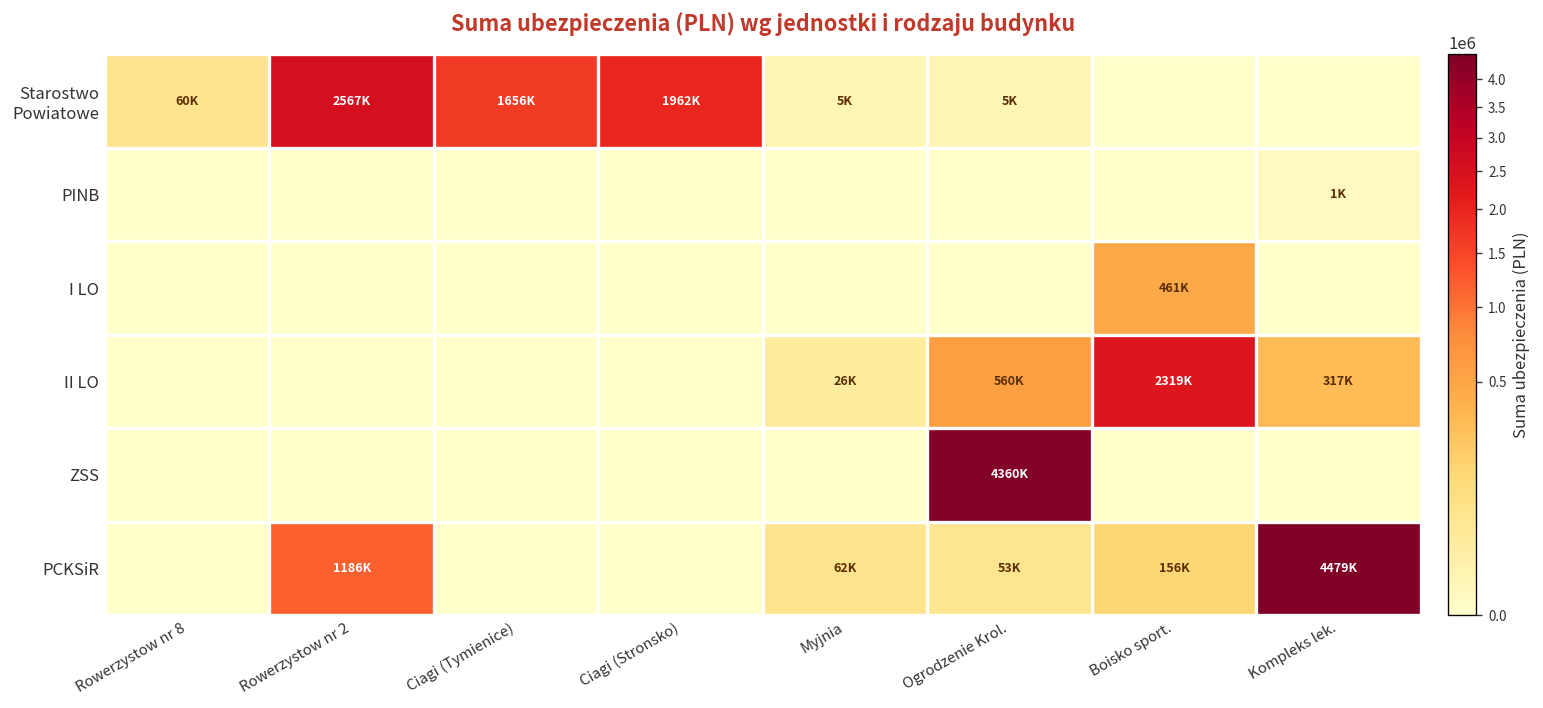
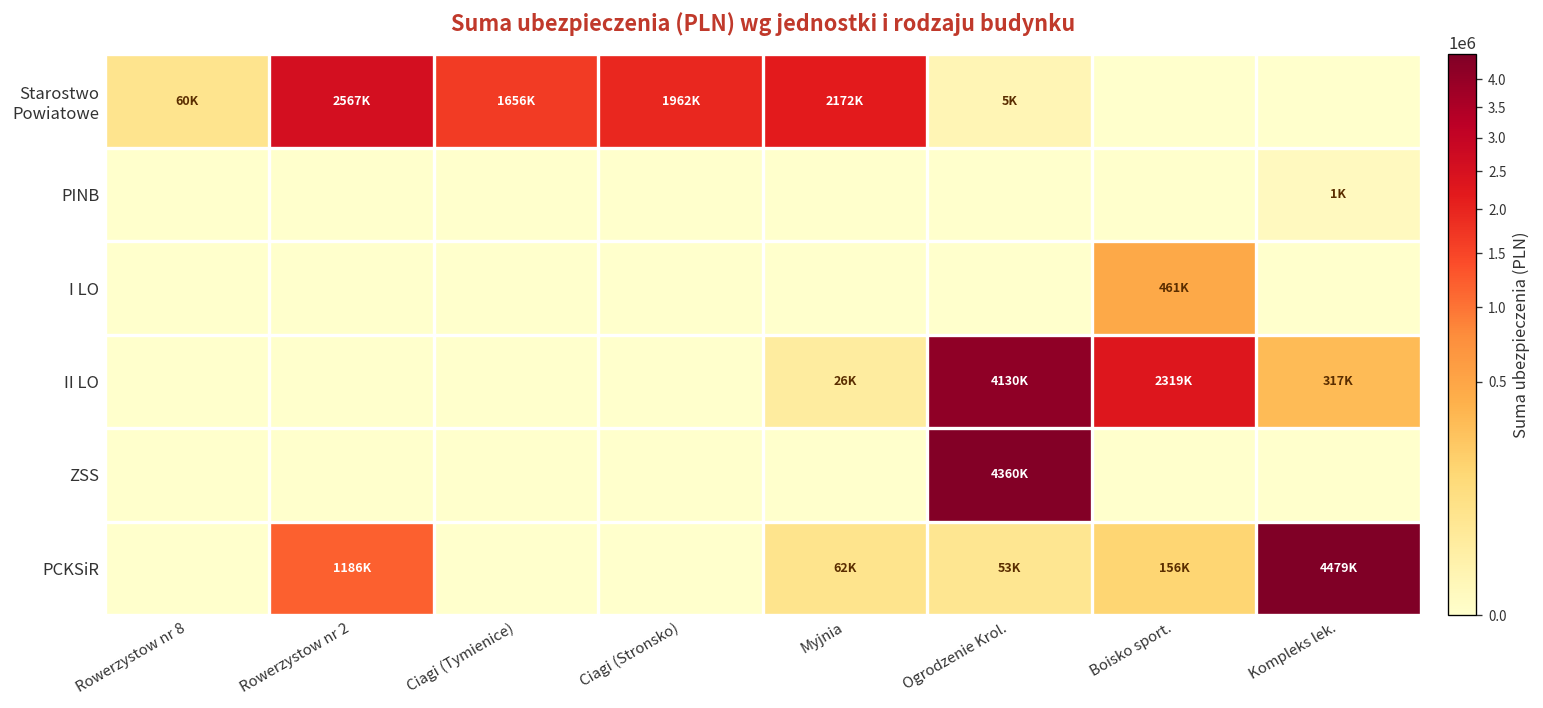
  {
    "Starostwo Powiatowe": {
      "Rowerzystow nr 8": "60K",
      "Rowerzystow nr 2": "2567K",
      "Ciagi (Tymienice)": "1656K",
      "Ciagi (Stronsko)": "1962K",
-     "Myjnia": "5K",
+     "Myjnia": "2172K",
      "Ogrodzenie Krol.": "5K"
    },
    "PINB": {
      "Kompleks lek.": "1K"
    },
    "I LO": {
      "Boisko sport.": "461K"
    },
    "II LO": {
      "Myjnia": "26K",
-     "Ogrodzenie Krol.": "560K",
+     "Ogrodzenie Krol.": "4130K",
      "Boisko sport.": "2319K",
      "Kompleks lek.": "317K"
    },
    "ZSS": {
      "Ogrodzenie Krol.": "4360K"
    },
    "PCKSiR": {
      "Rowerzystow nr 2": "1186K",
      "Myjnia": "62K",
      "Ogrodzenie Krol.": "53K",
      "Boisko sport.": "156K",
      "Kompleks lek.": "4479K"
    }
  }
